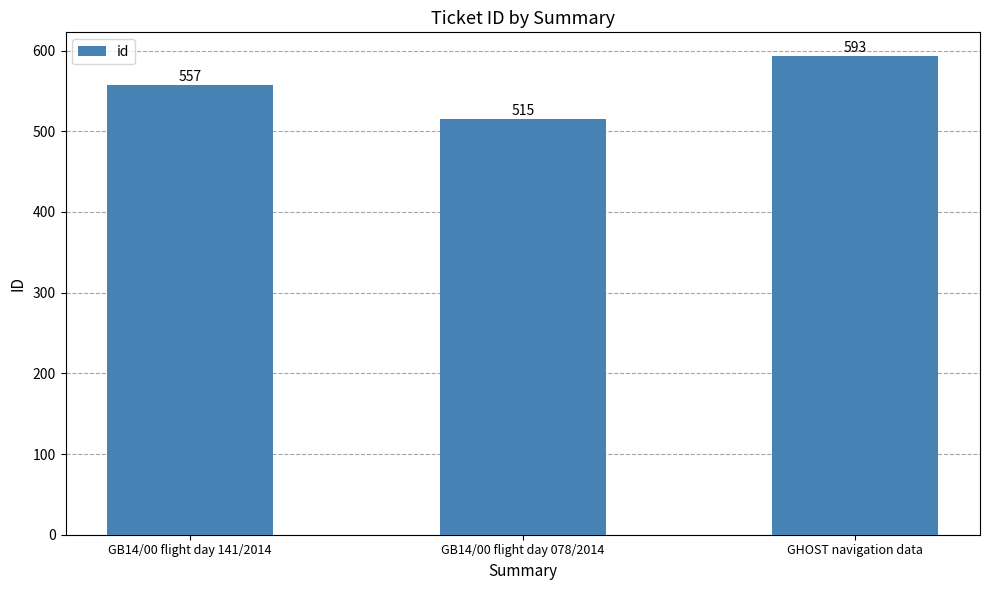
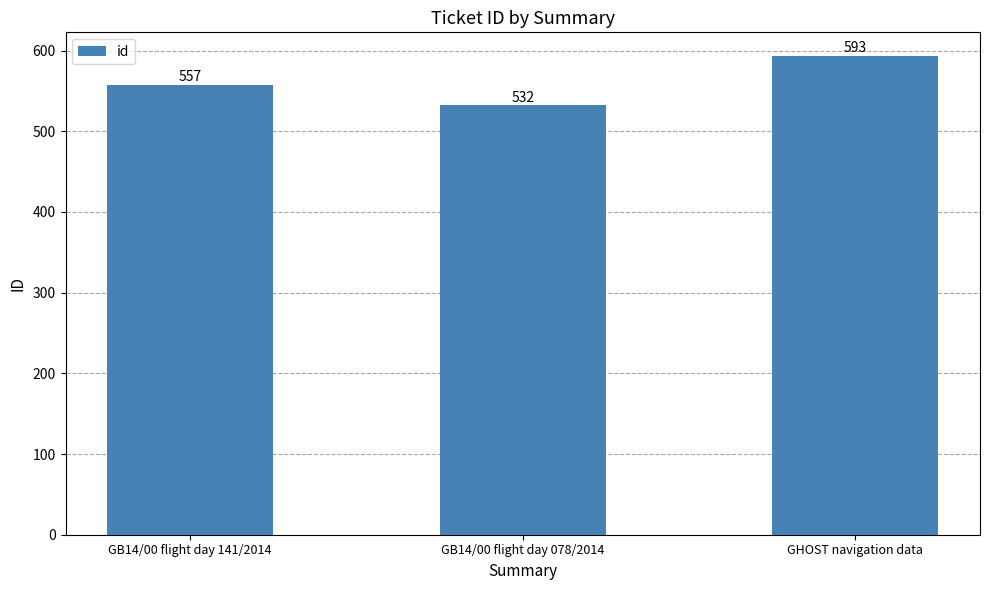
  {
    "GB14/00 flight day 141/2014": 557,
-   "GB14/00 flight day 078/2014": 515,
+   "GB14/00 flight day 078/2014": 532,
    "GHOST navigation data": 593
  }
